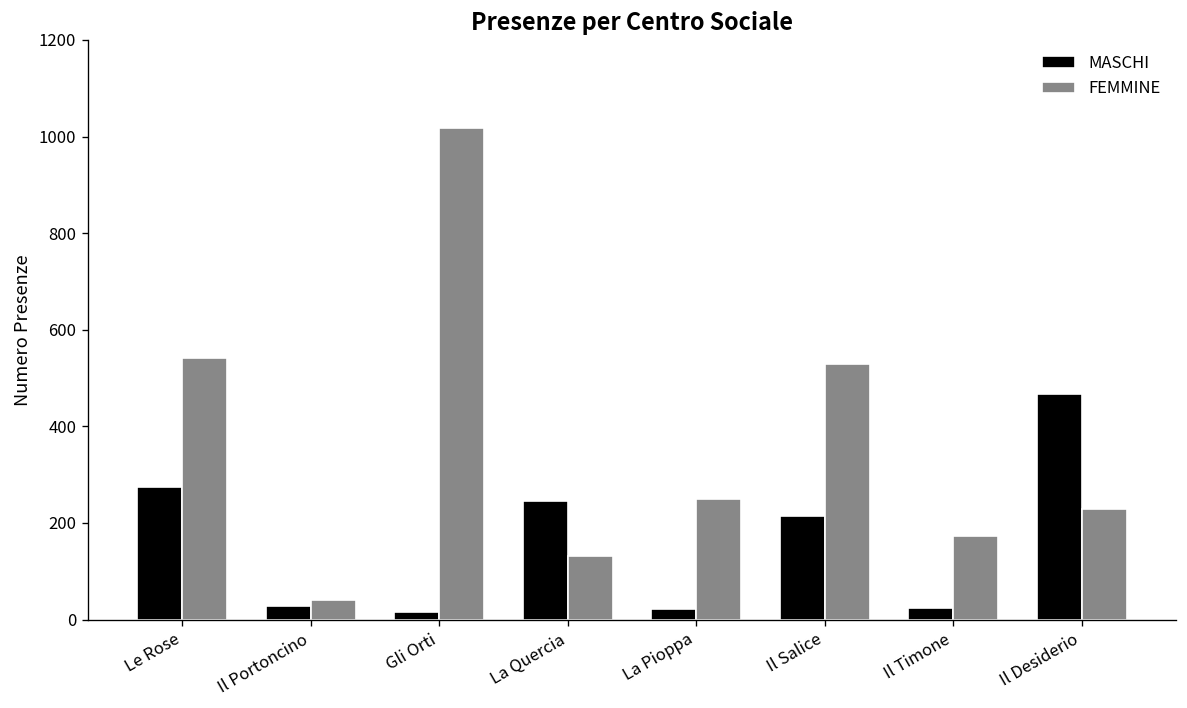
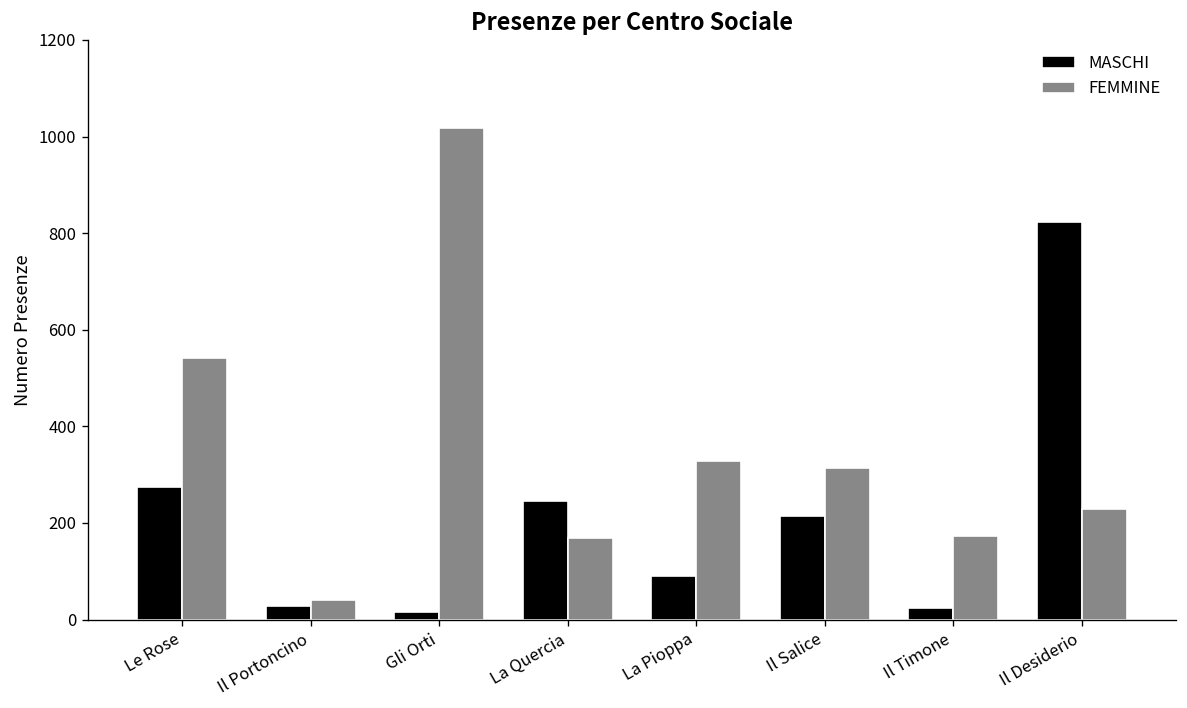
  {
    "MASCHI": {
      "Le Rose": 270,
      "Il Portoncino": 30,
      "Gli Orti": 20,
      "La Quercia": 250,
-     "La Pioppa": 20,
+     "La Pioppa": 90,
      "Il Salice": 220,
      "Il Timone": 20,
-     "Il Desiderio": 470
+     "Il Desiderio": 820
    },
    "FEMMINE": {
      "Le Rose": 540,
      "Il Portoncino": 40,
      "Gli Orti": 1020,
-     "La Quercia": 130,
-     "La Pioppa": 250,
-     "Il Salice": 530,
+     "La Quercia": 170,
+     "La Pioppa": 330,
+     "Il Salice": 310,
      "Il Timone": 170,
      "Il Desiderio": 230
    }
  }
